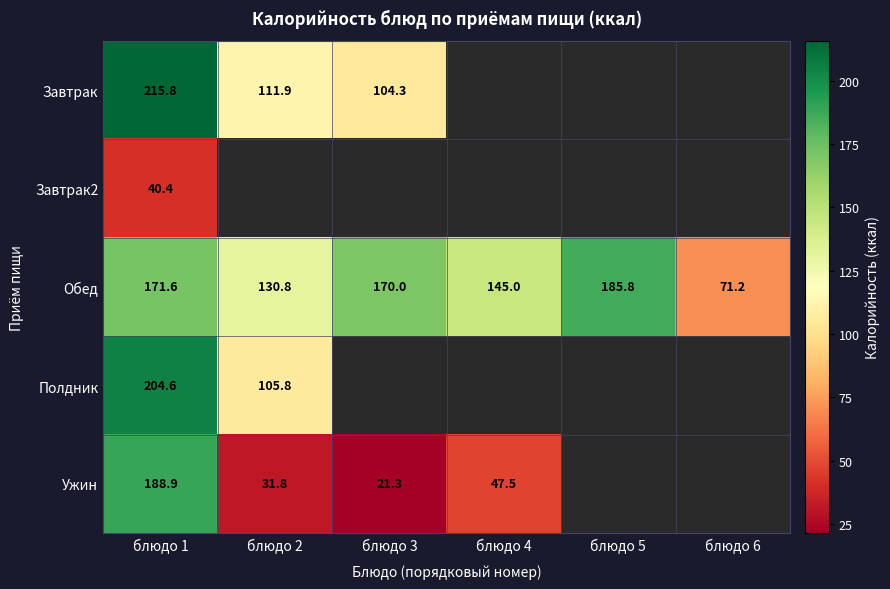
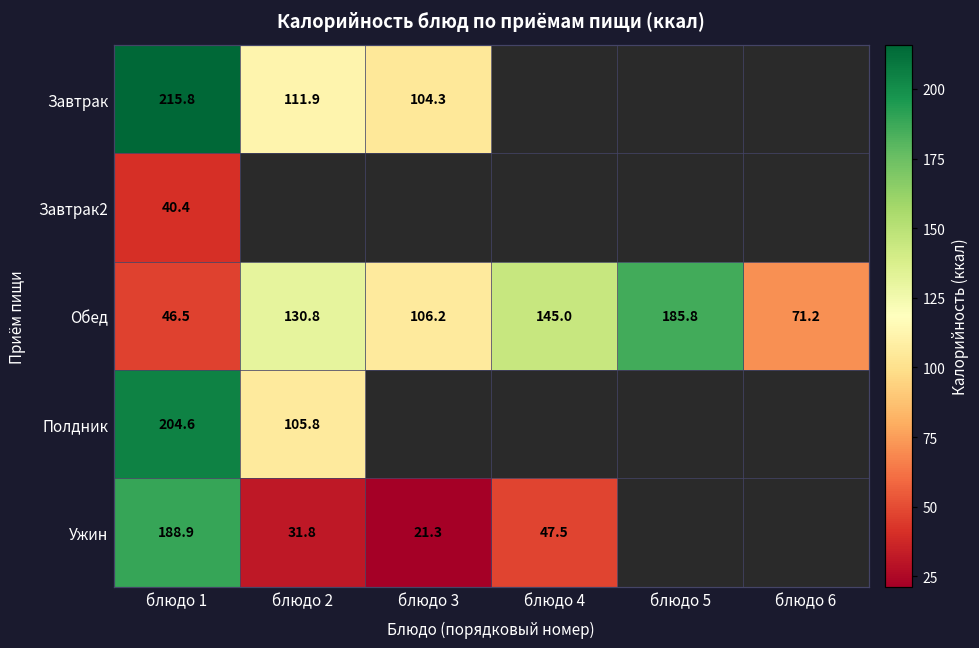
  {
    "Завтрак": {
      "блюдо 1": 215.8,
      "блюдо 2": 111.9,
      "блюдо 3": 104.3
    },
    "Завтрак2": {
      "блюдо 1": 40.4
    },
    "Обед": {
-     "блюдо 1": 171.6,
+     "блюдо 1": 46.5,
      "блюдо 2": 130.8,
-     "блюдо 3": 170.0,
+     "блюдо 3": 106.2,
      "блюдо 4": 145.0,
      "блюдо 5": 185.8,
      "блюдо 6": 71.2
    },
    "Полдник": {
      "блюдо 1": 204.6,
      "блюдо 2": 105.8
    },
    "Ужин": {
      "блюдо 1": 188.9,
      "блюдо 2": 31.8,
      "блюдо 3": 21.3,
      "блюдо 4": 47.5
    }
  }
